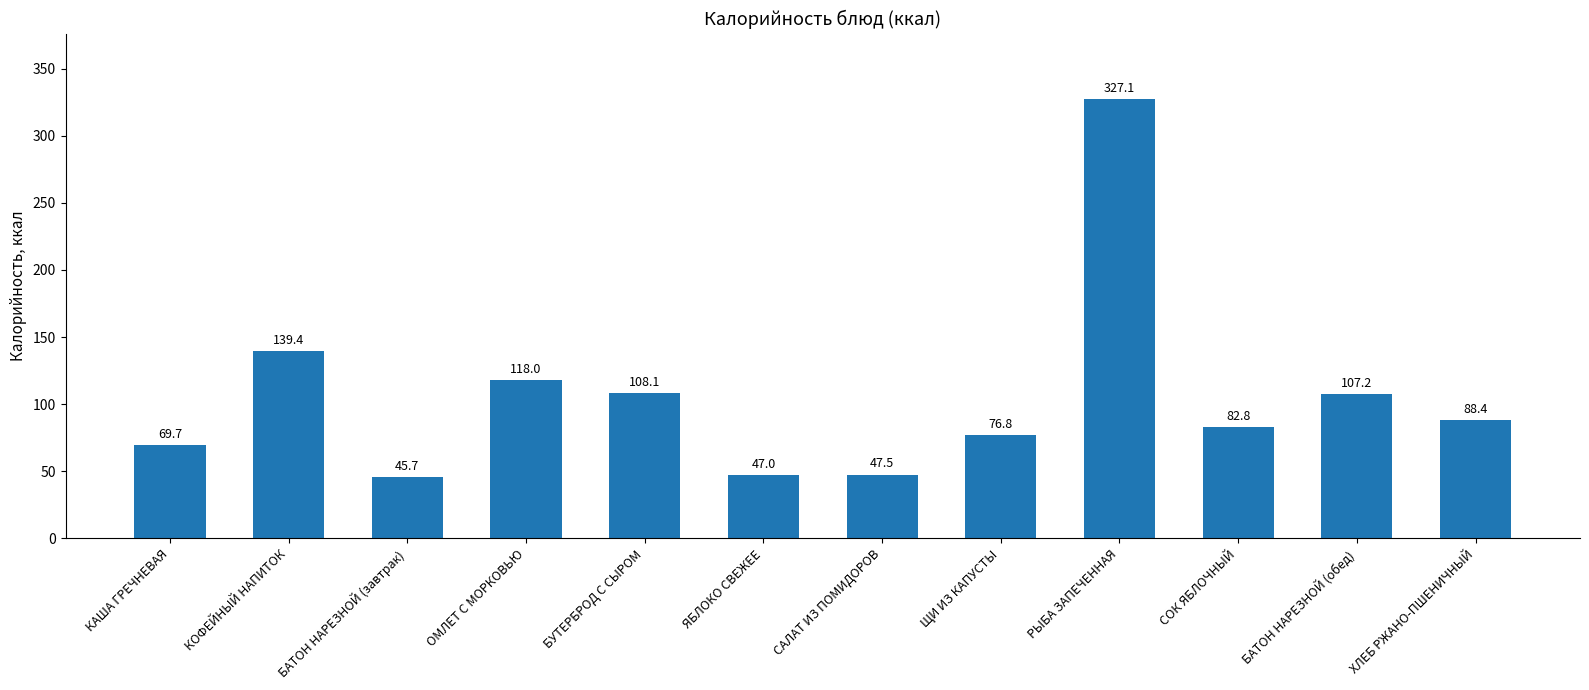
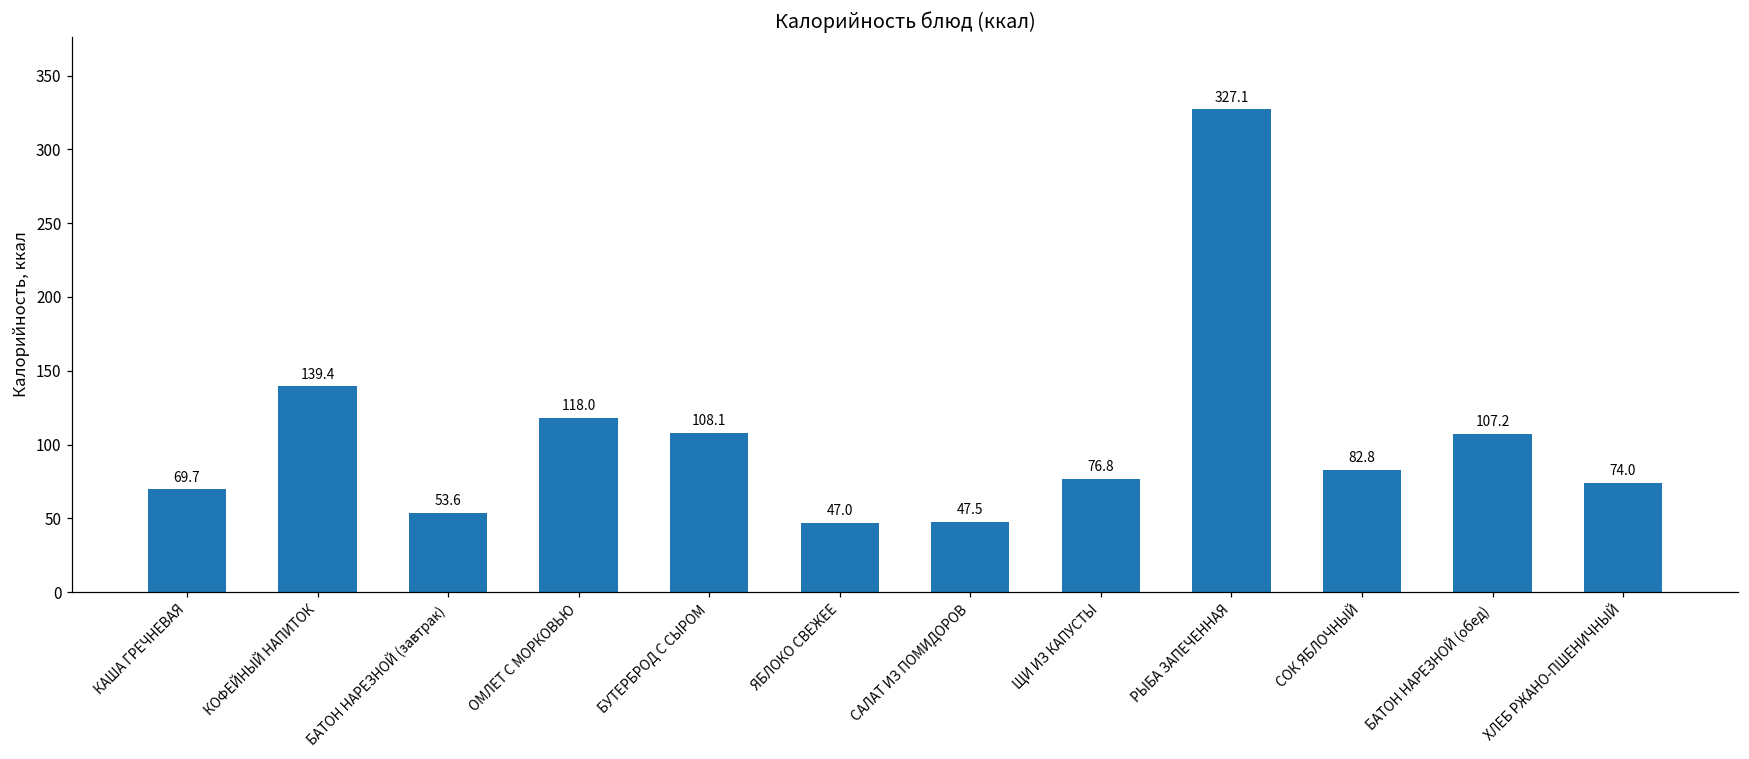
  {
    "КАША ГРЕЧНЕВАЯ": 69.7,
    "КОФЕЙНЫЙ НАПИТОК": 139.4,
-   "БАТОН НАРЕЗНОЙ (завтрак)": 45.7,
+   "БАТОН НАРЕЗНОЙ (завтрак)": 53.6,
    "ОМЛЕТ С МОРКОВЬЮ": 118.0,
    "БУТЕРБРОД С СЫРОМ": 108.1,
    "ЯБЛОКО СВЕЖЕЕ": 47.0,
    "САЛАТ ИЗ ПОМИДОРОВ": 47.5,
    "ЩИ ИЗ КАПУСТЫ": 76.8,
    "РЫБА ЗАПЕЧЕННАЯ": 327.1,
    "СОК ЯБЛОЧНЫЙ": 82.8,
    "БАТОН НАРЕЗНОЙ (обед)": 107.2,
-   "ХЛЕБ РЖАНО-ПШЕНИЧНЫЙ": 88.4
+   "ХЛЕБ РЖАНО-ПШЕНИЧНЫЙ": 74.0
  }
